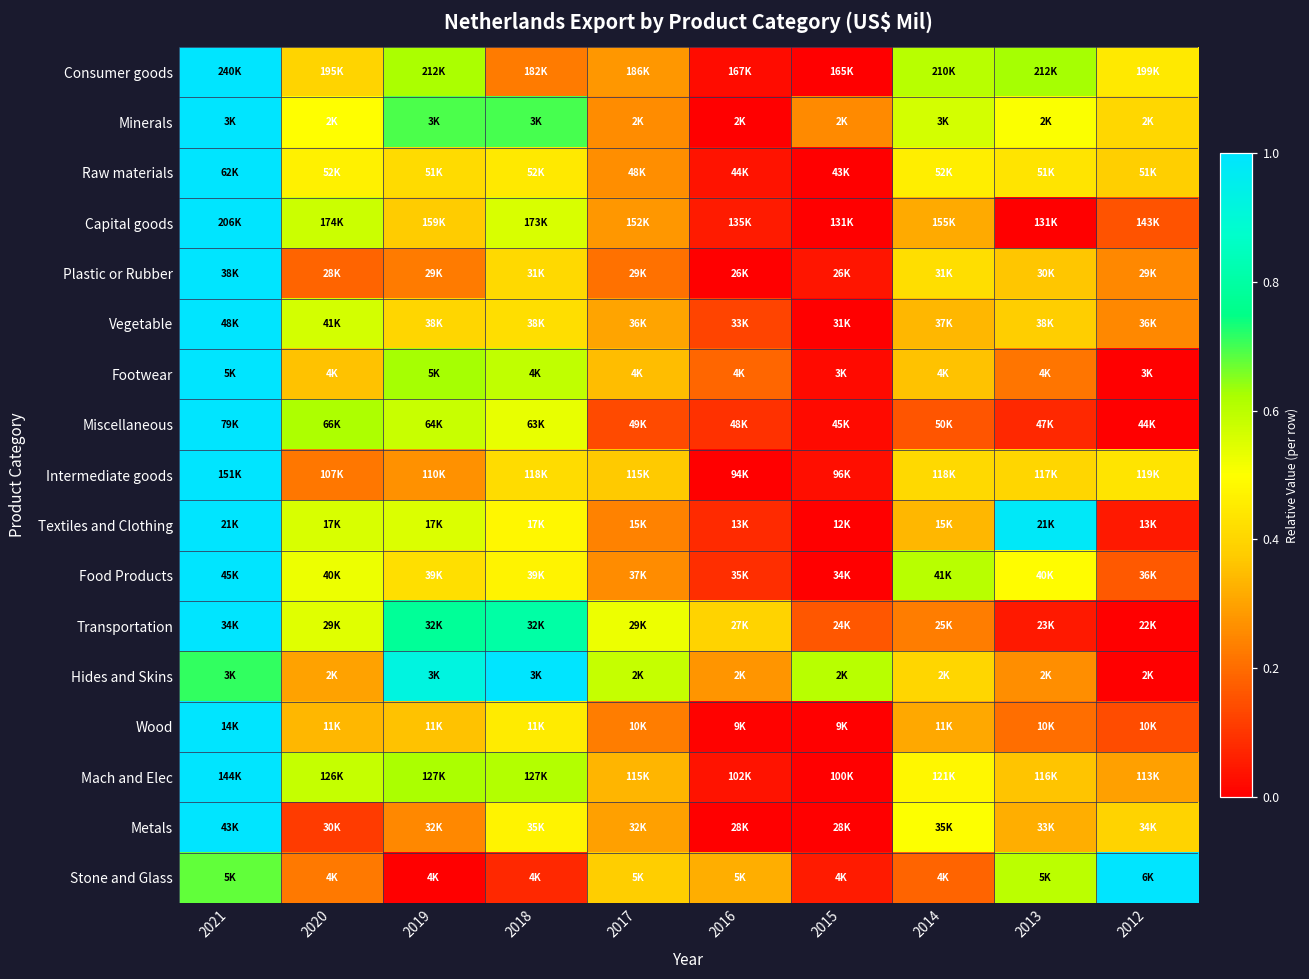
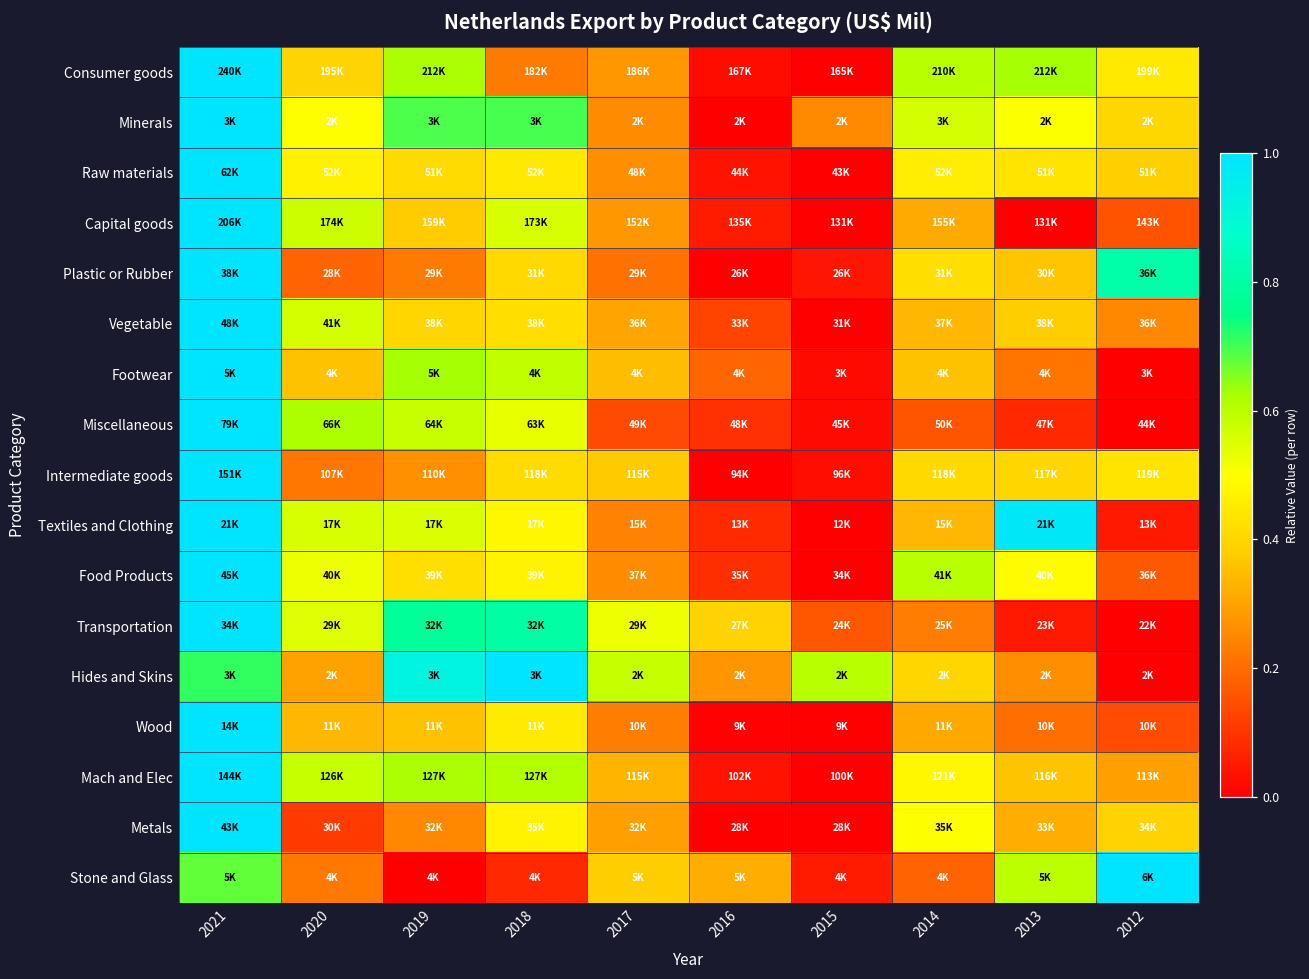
  {
    "Consumer goods": {
      "2021": "240K",
      "2020": "195K",
      "2019": "212K",
      "2018": "182K",
      "2017": "186K",
      "2016": "167K",
      "2015": "165K",
      "2014": "210K",
      "2013": "212K",
      "2012": "199K"
    },
    "Minerals": {
      "2021": "3K",
      "2020": "2K",
      "2019": "3K",
      "2018": "3K",
      "2017": "2K",
      "2016": "2K",
      "2015": "2K",
      "2014": "3K",
      "2013": "2K",
      "2012": "2K"
    },
    "Raw materials": {
      "2021": "62K",
      "2020": "52K",
      "2019": "51K",
      "2018": "52K",
      "2017": "48K",
      "2016": "44K",
      "2015": "43K",
      "2014": "52K",
      "2013": "51K",
      "2012": "51K"
    },
    "Capital goods": {
      "2021": "206K",
      "2020": "174K",
      "2019": "159K",
      "2018": "173K",
      "2017": "152K",
      "2016": "135K",
      "2015": "131K",
      "2014": "155K",
      "2013": "131K",
      "2012": "143K"
    },
    "Plastic or Rubber": {
      "2021": "38K",
      "2020": "28K",
      "2019": "29K",
      "2018": "31K",
      "2017": "29K",
      "2016": "26K",
      "2015": "26K",
      "2014": "31K",
      "2013": "30K",
-     "2012": "29K"
+     "2012": "36K"
    },
    "Vegetable": {
      "2021": "48K",
      "2020": "41K",
      "2019": "38K",
      "2018": "38K",
      "2017": "36K",
      "2016": "33K",
      "2015": "31K",
      "2014": "37K",
      "2013": "38K",
      "2012": "36K"
    },
    "Footwear": {
      "2021": "5K",
      "2020": "4K",
      "2019": "5K",
      "2018": "4K",
      "2017": "4K",
      "2016": "4K",
      "2015": "3K",
      "2014": "4K",
      "2013": "4K",
      "2012": "3K"
    },
    "Miscellaneous": {
      "2021": "79K",
      "2020": "66K",
      "2019": "64K",
      "2018": "63K",
      "2017": "49K",
      "2016": "48K",
      "2015": "45K",
      "2014": "50K",
      "2013": "47K",
      "2012": "44K"
    },
    "Intermediate goods": {
      "2021": "151K",
      "2020": "107K",
      "2019": "110K",
      "2018": "118K",
      "2017": "115K",
      "2016": "94K",
      "2015": "96K",
      "2014": "118K",
      "2013": "117K",
      "2012": "119K"
    },
    "Textiles and Clothing": {
      "2021": "21K",
      "2020": "17K",
      "2019": "17K",
      "2018": "17K",
      "2017": "15K",
      "2016": "13K",
      "2015": "12K",
      "2014": "15K",
      "2013": "21K",
      "2012": "13K"
    },
    "Food Products": {
      "2021": "45K",
      "2020": "40K",
      "2019": "39K",
      "2018": "39K",
      "2017": "37K",
      "2016": "35K",
      "2015": "34K",
      "2014": "41K",
      "2013": "40K",
      "2012": "36K"
    },
    "Transportation": {
      "2021": "34K",
      "2020": "29K",
      "2019": "32K",
      "2018": "32K",
      "2017": "29K",
      "2016": "27K",
      "2015": "24K",
      "2014": "25K",
      "2013": "23K",
      "2012": "22K"
    },
    "Hides and Skins": {
      "2021": "3K",
      "2020": "2K",
      "2019": "3K",
      "2018": "3K",
      "2017": "2K",
      "2016": "2K",
      "2015": "2K",
      "2014": "2K",
      "2013": "2K",
      "2012": "2K"
    },
    "Wood": {
      "2021": "14K",
      "2020": "11K",
      "2019": "11K",
      "2018": "11K",
      "2017": "10K",
      "2016": "9K",
      "2015": "9K",
      "2014": "11K",
      "2013": "10K",
      "2012": "10K"
    },
    "Mach and Elec": {
      "2021": "144K",
      "2020": "126K",
      "2019": "127K",
      "2018": "127K",
      "2017": "115K",
      "2016": "102K",
      "2015": "100K",
      "2014": "121K",
      "2013": "116K",
      "2012": "113K"
    },
    "Metals": {
      "2021": "43K",
      "2020": "30K",
      "2019": "32K",
      "2018": "35K",
      "2017": "32K",
      "2016": "28K",
      "2015": "28K",
      "2014": "35K",
      "2013": "33K",
      "2012": "34K"
    },
    "Stone and Glass": {
      "2021": "5K",
      "2020": "4K",
      "2019": "4K",
      "2018": "4K",
      "2017": "5K",
      "2016": "5K",
      "2015": "4K",
      "2014": "4K",
      "2013": "5K",
      "2012": "6K"
    }
  }
